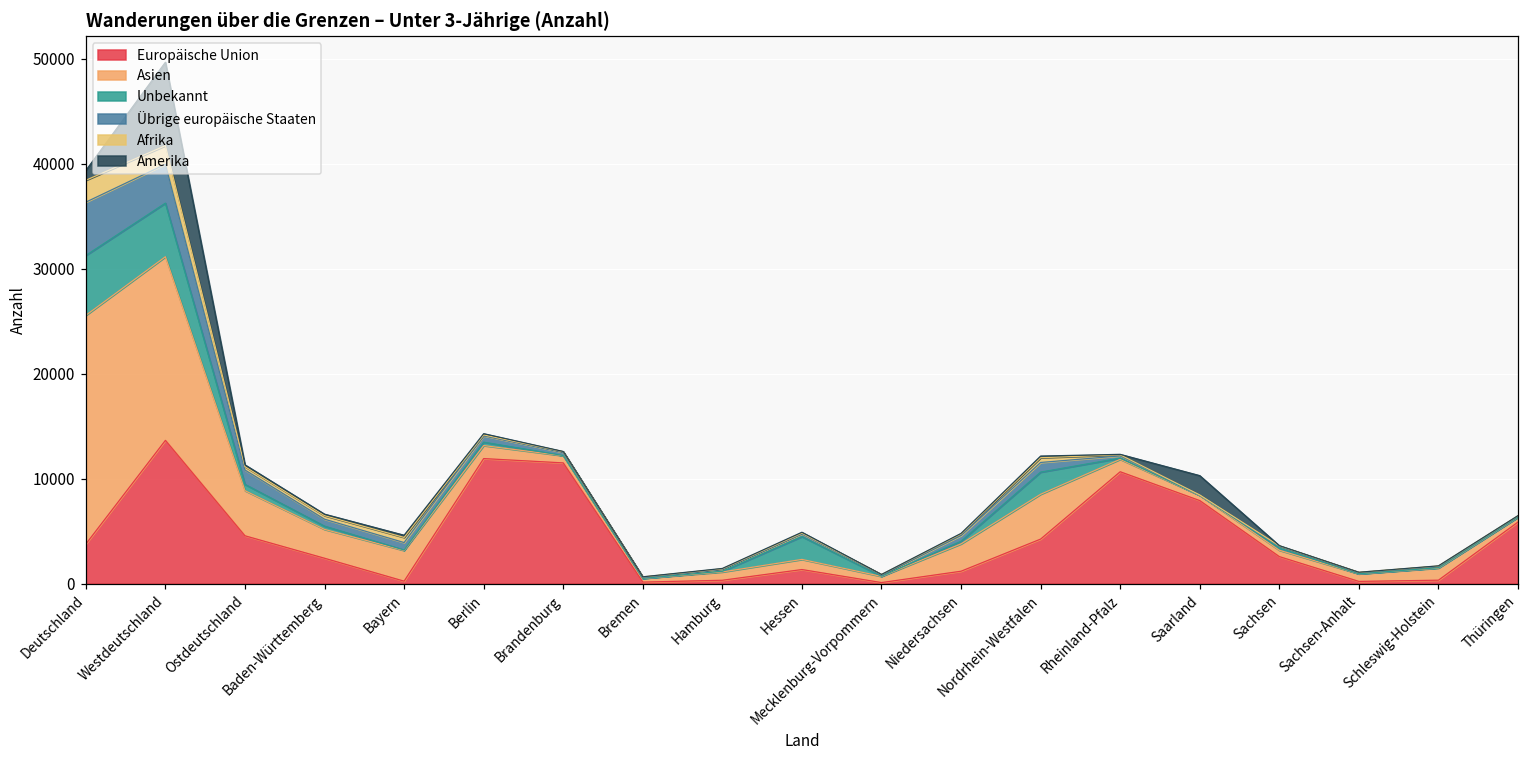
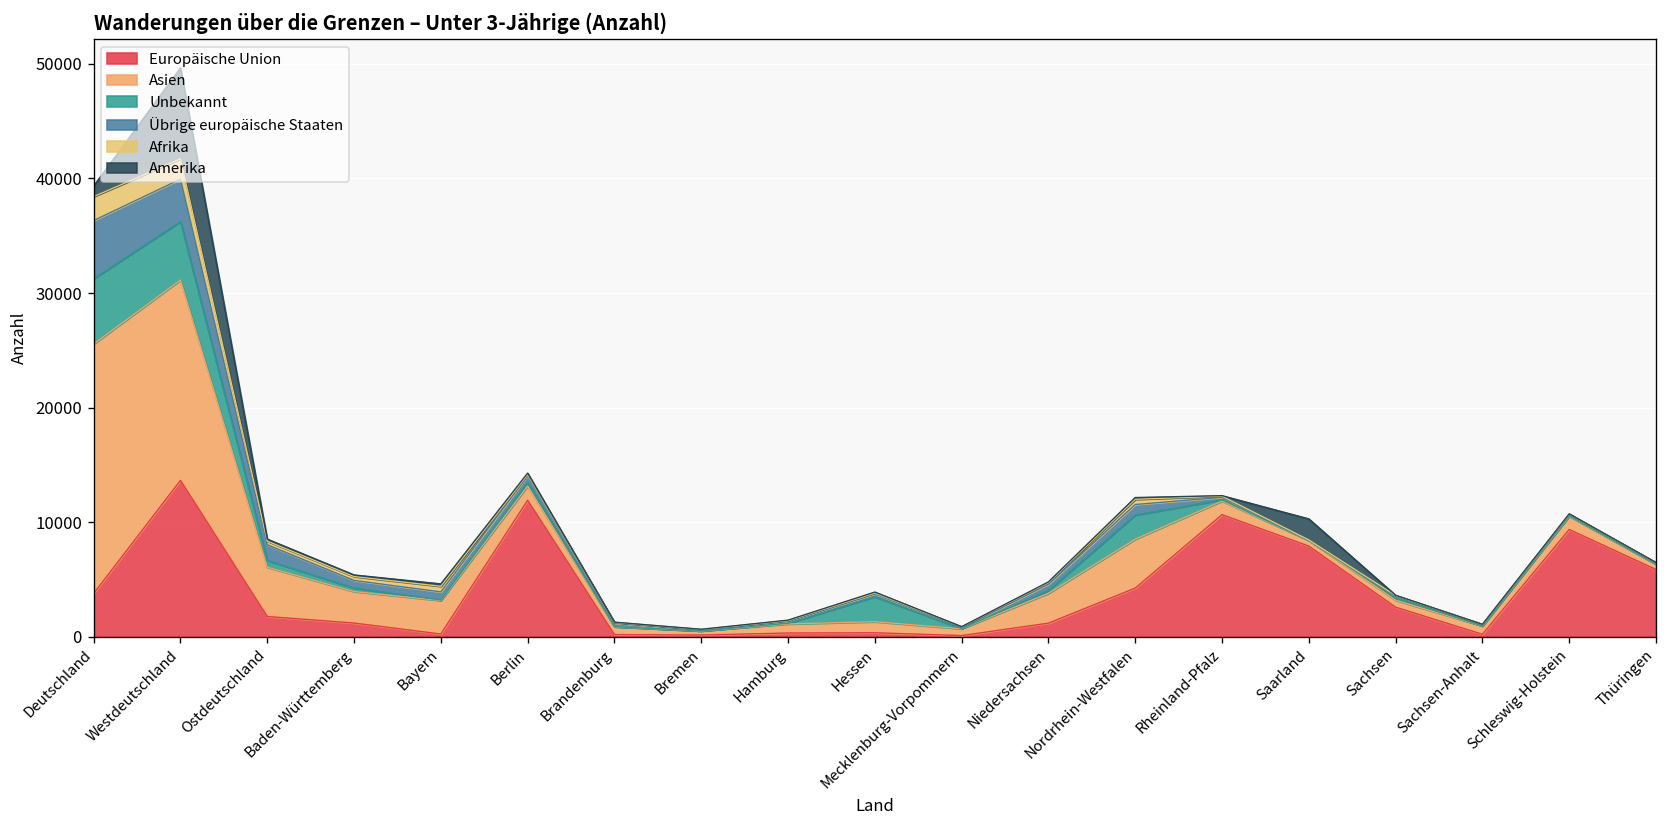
  {
    "Europäische Union": {
      "Deutschland": 4000,
      "Westdeutschland": 14000,
-     "Ostdeutschland": 5000,
-     "Baden-Württemberg": 2000,
+     "Ostdeutschland": 2000,
+     "Baden-Württemberg": 1000,
      "Bayern": 0,
      "Berlin": 12000,
-     "Brandenburg": 12000,
+     "Brandenburg": 0,
      "Bremen": 0,
      "Hamburg": 0,
-     "Hessen": 1000,
+     "Hessen": 0,
      "Mecklenburg-Vorpommern": 0,
      "Niedersachsen": 1000,
      "Nordrhein-Westfalen": 4000,
      "Rheinland-Pfalz": 11000,
      "Saarland": 8000,
      "Sachsen": 3000,
      "Sachsen-Anhalt": 0,
-     "Schleswig-Holstein": 0,
+     "Schleswig-Holstein": 9000,
      "Thüringen": 6000
    },
    "Amerika": {
      "Deutschland": 1000,
      "Saarland": 2000
    }
  }
